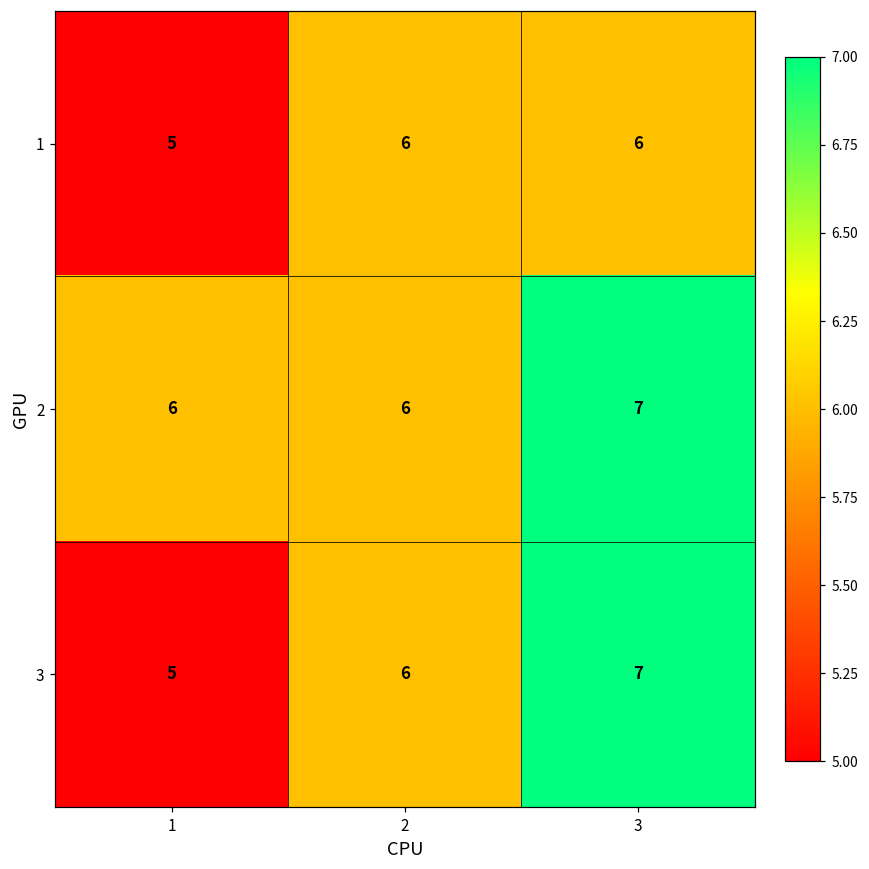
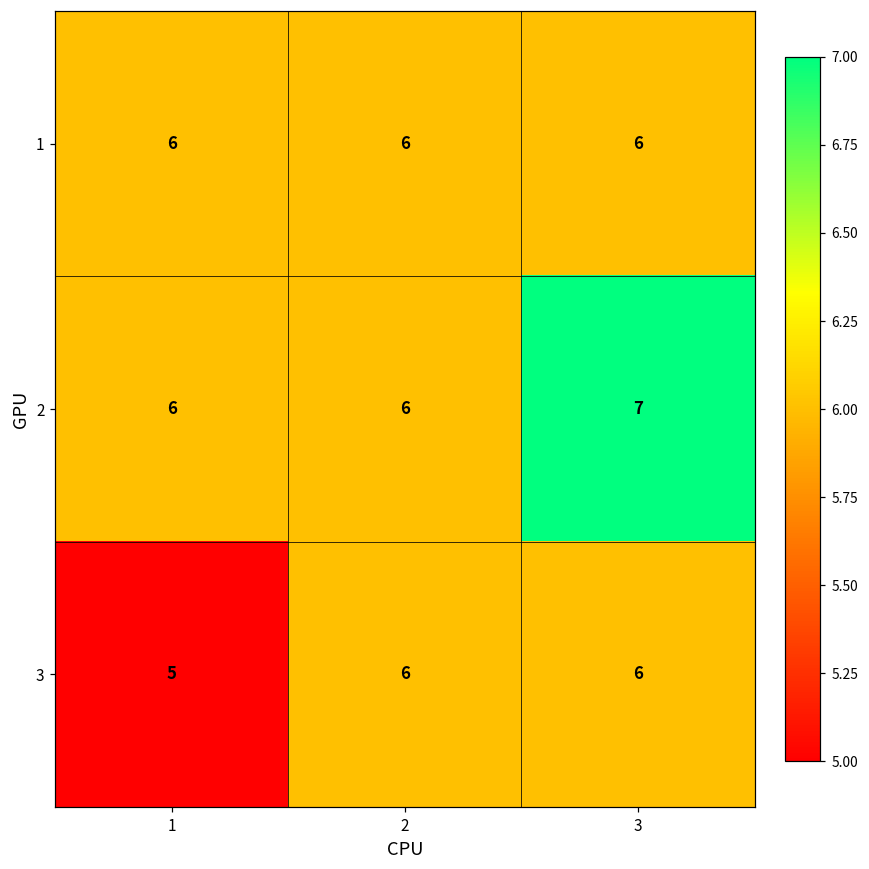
  {
    "1": {
-     "1": 5,
+     "1": 6,
      "2": 6,
      "3": 6
    },
    "2": {
      "1": 6,
      "2": 6,
      "3": 7
    },
    "3": {
      "1": 5,
      "2": 6,
-     "3": 7
+     "3": 6
    }
  }
